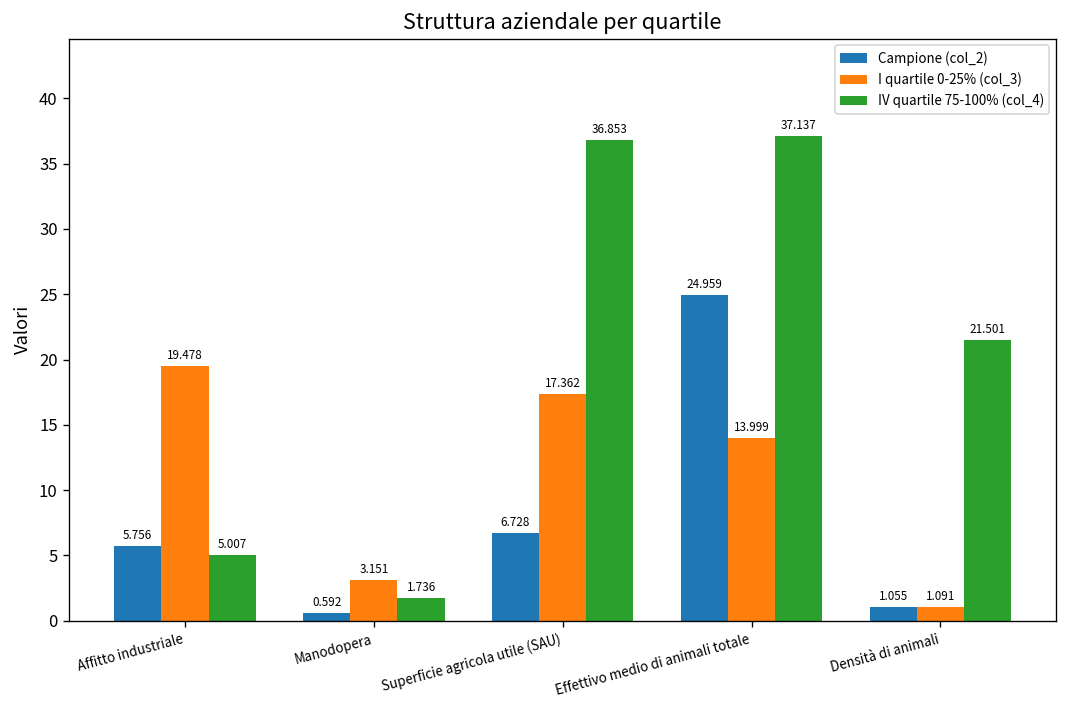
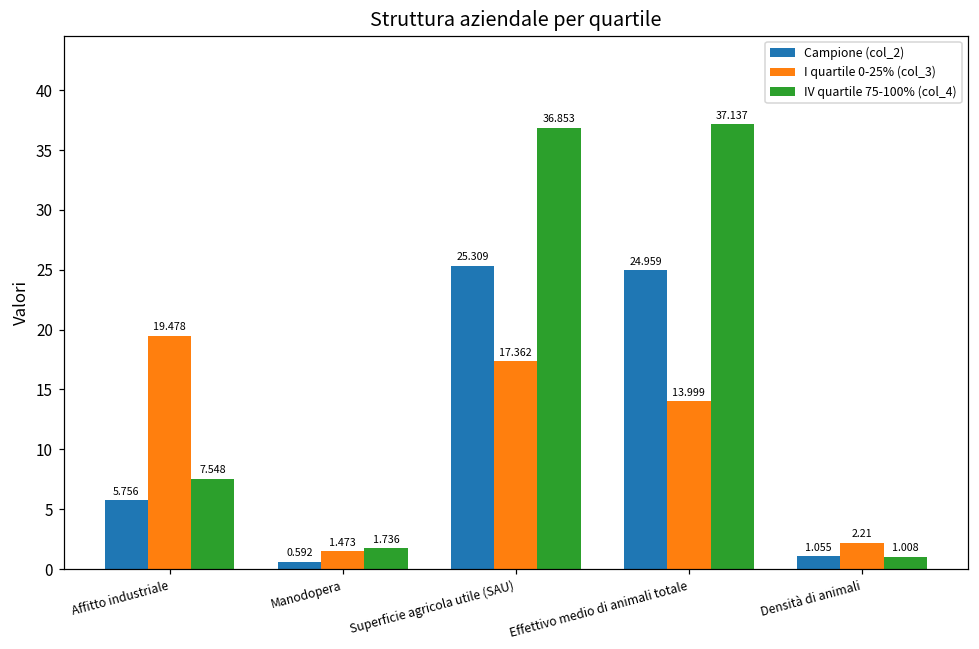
  {
    "Campione (col_2)": {
      "Affitto industriale": 5.756,
      "Manodopera": 0.592,
-     "Superficie agricola utile (SAU)": 6.728,
+     "Superficie agricola utile (SAU)": 25.309,
      "Effettivo medio di animali totale": 24.959,
      "Densità di animali": 1.055
    },
    "I quartile 0-25% (col_3)": {
      "Affitto industriale": 19.478,
-     "Manodopera": 3.151,
+     "Manodopera": 1.473,
      "Superficie agricola utile (SAU)": 17.362,
      "Effettivo medio di animali totale": 13.999,
-     "Densità di animali": 1.091
+     "Densità di animali": 2.21
    },
    "IV quartile 75-100% (col_4)": {
-     "Affitto industriale": 5.007,
+     "Affitto industriale": 7.548,
      "Manodopera": 1.736,
      "Superficie agricola utile (SAU)": 36.853,
      "Effettivo medio di animali totale": 37.137,
-     "Densità di animali": 21.501
+     "Densità di animali": 1.008
    }
  }
